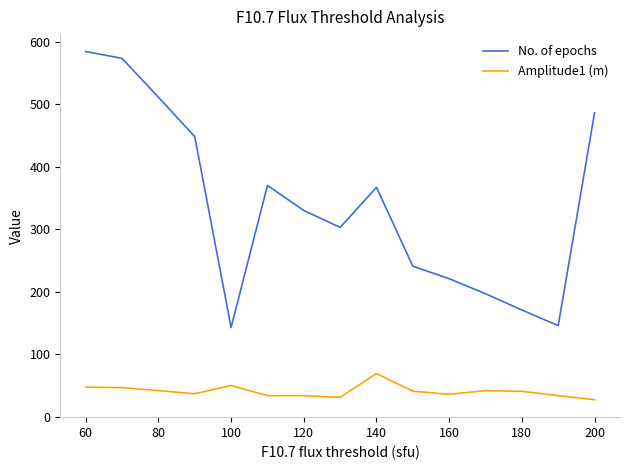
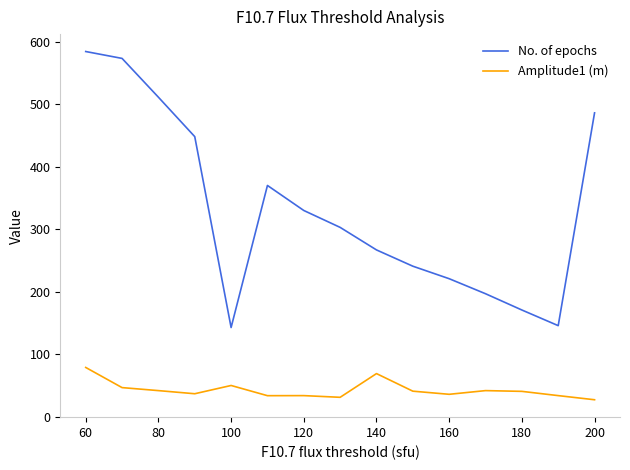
  {
    "No. of epochs": {
      "60": 580,
      "80": 510,
      "100": 140,
      "120": 330,
-     "140": 370,
+     "140": 270,
      "160": 220,
      "180": 170,
      "200": 490
    },
    "Amplitude1 (m)": {
-     "60": 50,
+     "60": 80,
      "80": 40,
      "100": 50,
      "120": 30,
      "140": 70,
      "160": 40,
      "180": 40,
      "200": 30
    }
  }
